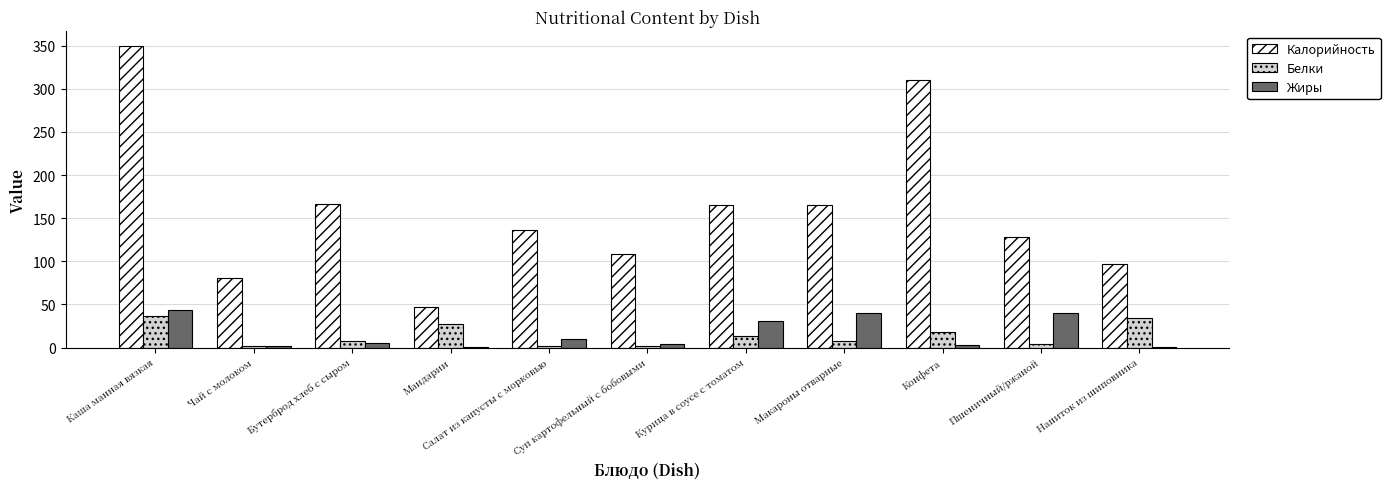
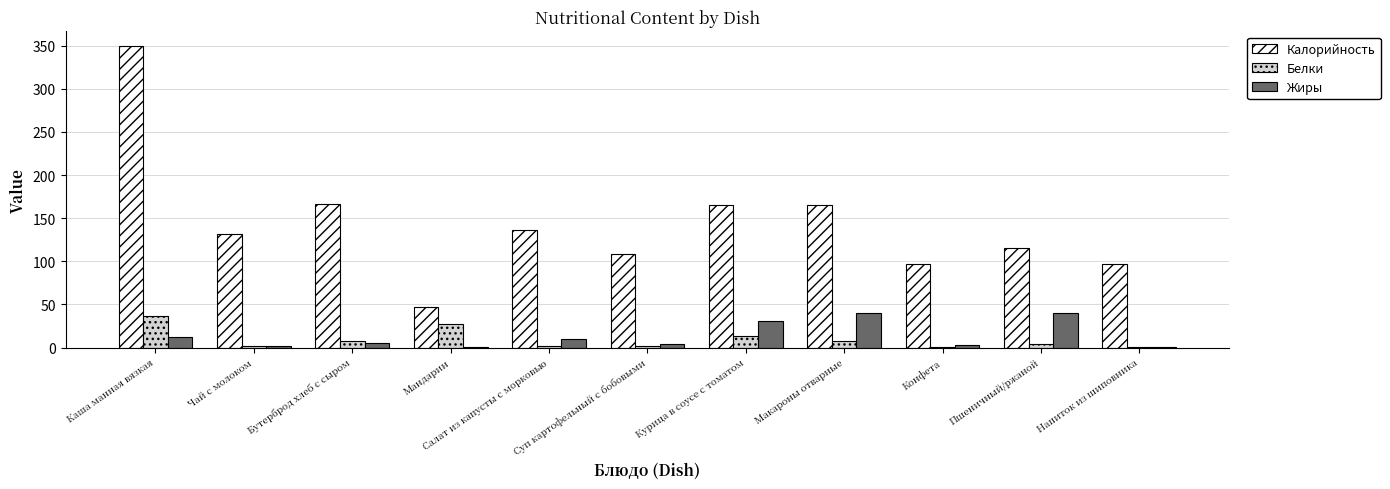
  {
    "Калорийность": {
      "Каша манная вязкая": 350,
-     "Чай с молоком": 80,
+     "Чай с молоком": 130,
      "Бутерброд хлеб с сыром": 170,
      "Мандарин": 50,
      "Салат из капусты с морковью": 140,
      "Суп картофельный с бобовыми": 110,
      "Курица в соусе с томатом": 170,
      "Макароны отварные": 170,
-     "Конфета": 310,
-     "Пшеничный/ржаной": 130,
+     "Конфета": 100,
+     "Пшеничный/ржаной": 120,
      "Напиток из шиповника": 100
    },
    "Белки": {
      "Каша манная вязкая": 40,
      "Бутерброд хлеб с сыром": 10,
      "Мандарин": 30,
      "Курица в соусе с томатом": 10,
      "Макароны отварные": 10,
-     "Конфета": 20,
+     "Конфета": 0,
      "Пшеничный/ржаной": 0,
-     "Напиток из шиповника": 30
+     "Напиток из шиповника": 0
    },
    "Жиры": {
-     "Каша манная вязкая": 40,
+     "Каша манная вязкая": 10,
      "Бутерброд хлеб с сыром": 10,
      "Салат из капусты с морковью": 10,
      "Суп картофельный с бобовыми": 0,
      "Курица в соусе с томатом": 30,
      "Макароны отварные": 40,
      "Конфета": 0,
      "Пшеничный/ржаной": 40
    }
  }
